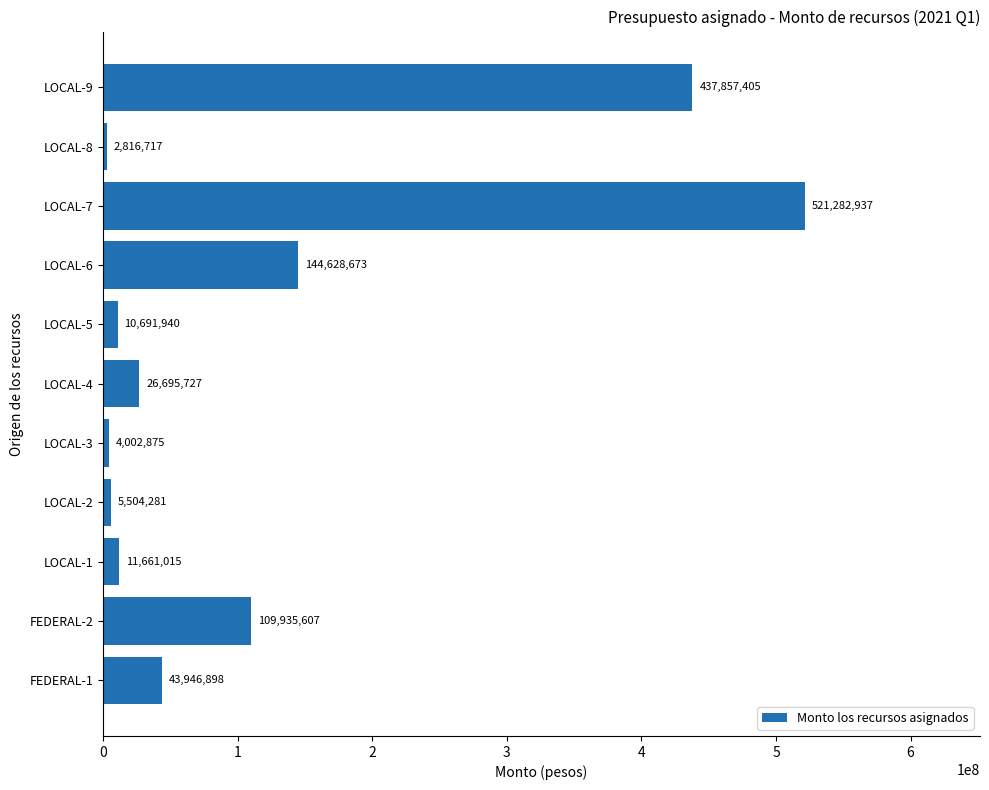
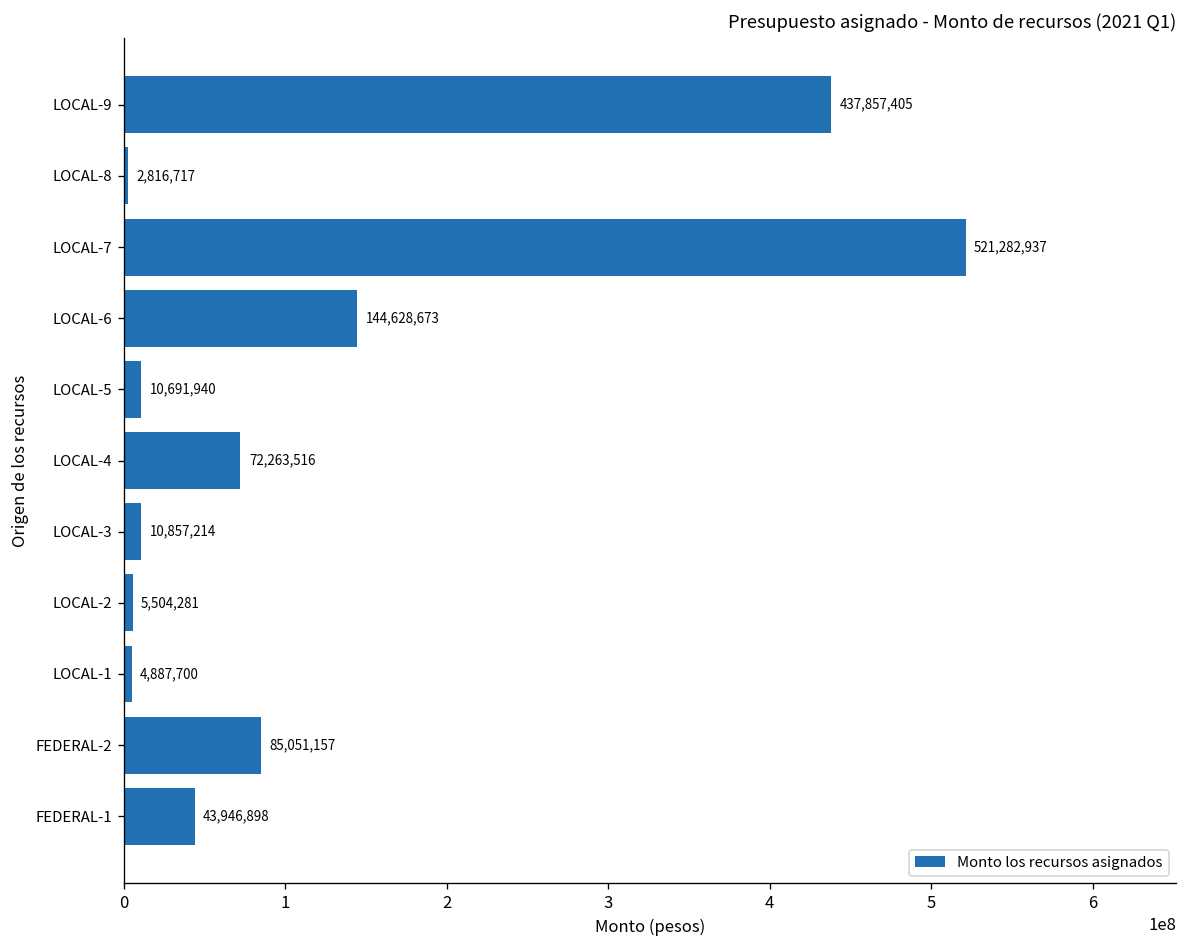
  {
    "LOCAL-9": "437,857,405",
    "LOCAL-8": "2,816,717",
    "LOCAL-7": "521,282,937",
    "LOCAL-6": "144,628,673",
    "LOCAL-5": "10,691,940",
-   "LOCAL-4": "26,695,727",
-   "LOCAL-3": "4,002,875",
+   "LOCAL-4": "72,263,516",
+   "LOCAL-3": "10,857,214",
    "LOCAL-2": "5,504,281",
-   "LOCAL-1": "11,661,015",
-   "FEDERAL-2": "109,935,607",
+   "LOCAL-1": "4,887,700",
+   "FEDERAL-2": "85,051,157",
    "FEDERAL-1": "43,946,898"
  }
